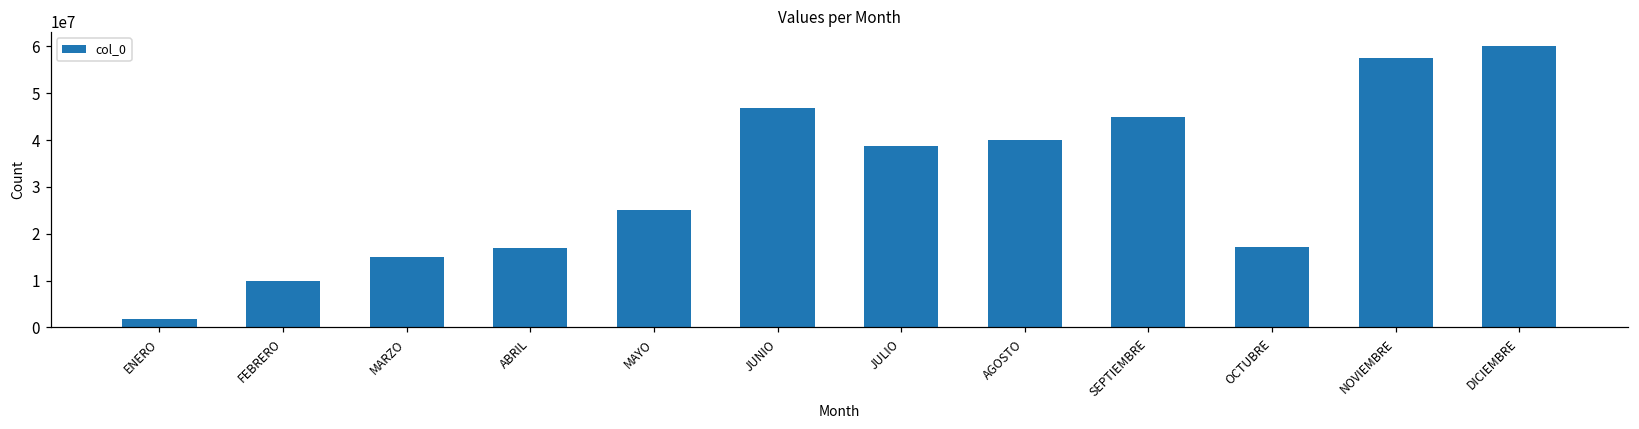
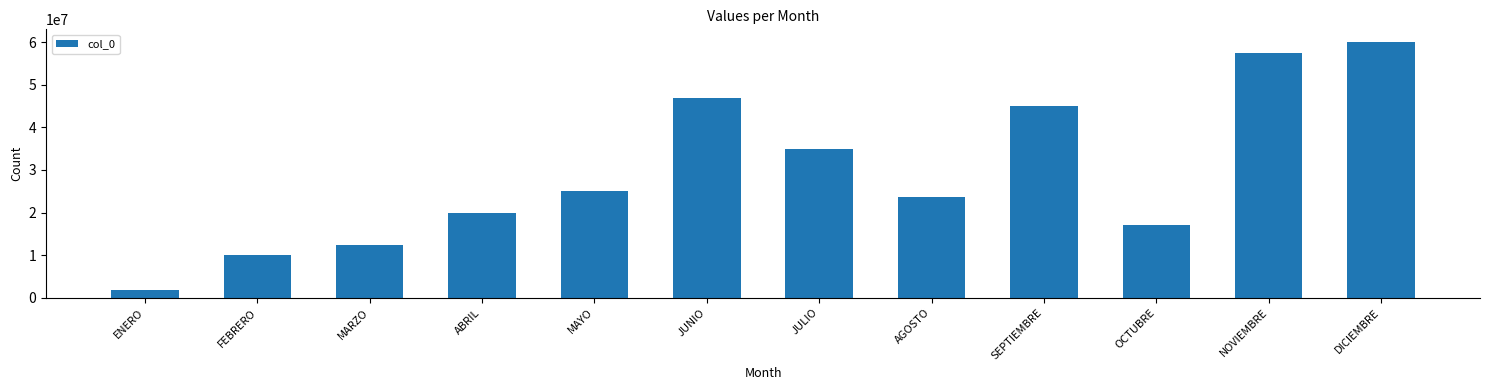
  {
    "ENERO": 2000000,
    "FEBRERO": 10000000,
-   "MARZO": 15000000,
-   "ABRIL": 17000000,
+   "MARZO": 12000000,
+   "ABRIL": 20000000,
    "MAYO": 25000000,
    "JUNIO": 47000000,
-   "JULIO": 39000000,
-   "AGOSTO": 40000000,
+   "JULIO": 35000000,
+   "AGOSTO": 24000000,
    "SEPTIEMBRE": 45000000,
    "OCTUBRE": 17000000,
    "NOVIEMBRE": 57000000,
    "DICIEMBRE": 60000000
  }
